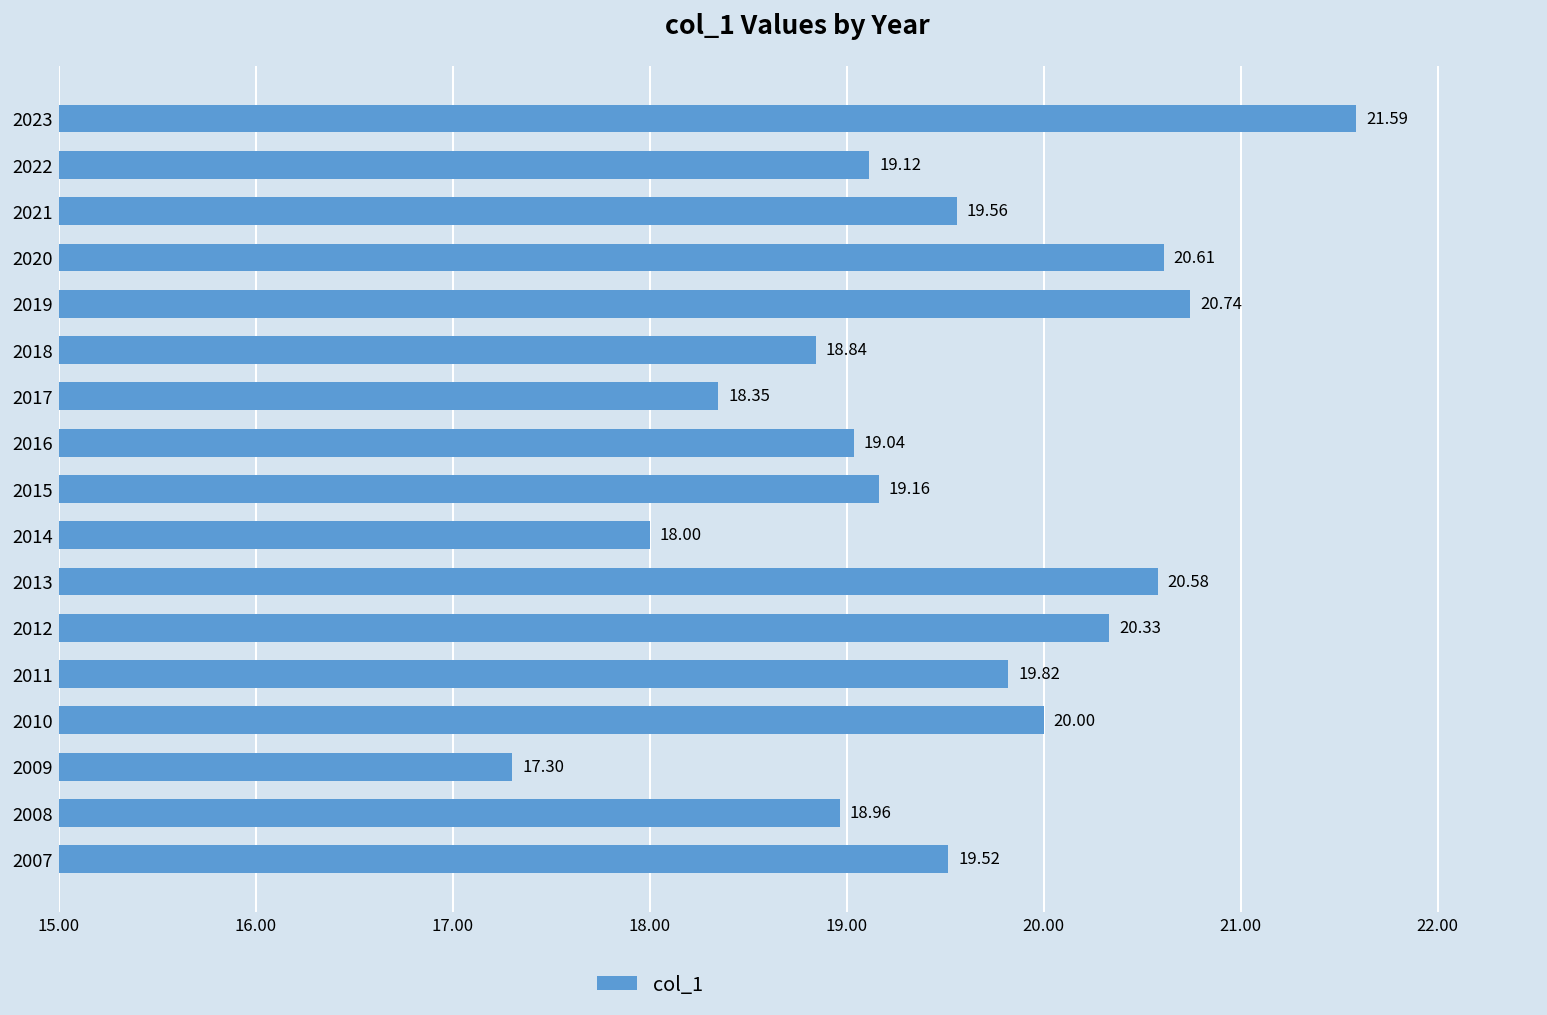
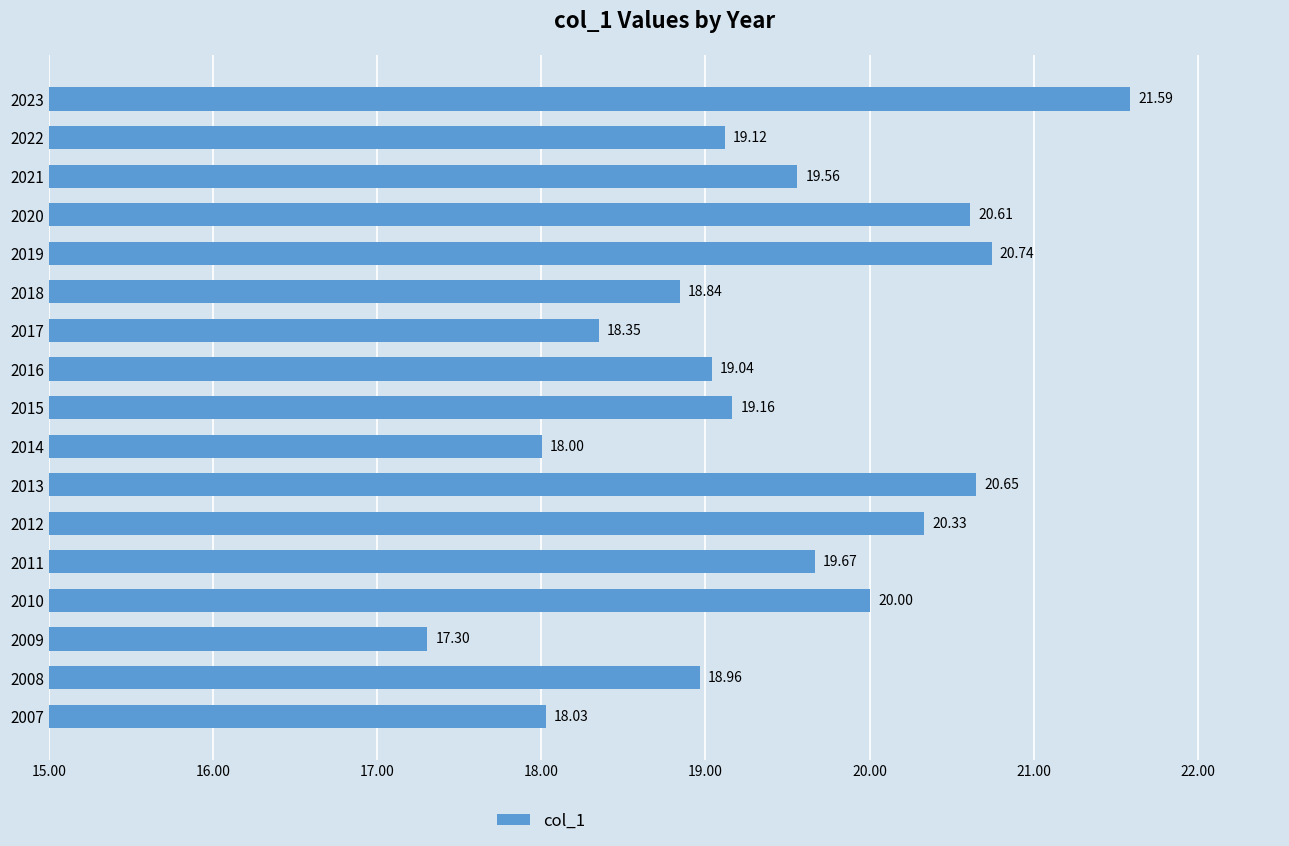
  {
    "2023": 21.59,
    "2022": 19.12,
    "2021": 19.56,
    "2020": 20.61,
    "2019": 20.74,
    "2018": 18.84,
    "2017": 18.35,
    "2016": 19.04,
    "2015": 19.16,
    "2014": 18.00,
-   "2013": 20.58,
+   "2013": 20.65,
    "2012": 20.33,
-   "2011": 19.82,
+   "2011": 19.67,
    "2010": 20.00,
    "2009": 17.30,
    "2008": 18.96,
-   "2007": 19.52
+   "2007": 18.03
  }
